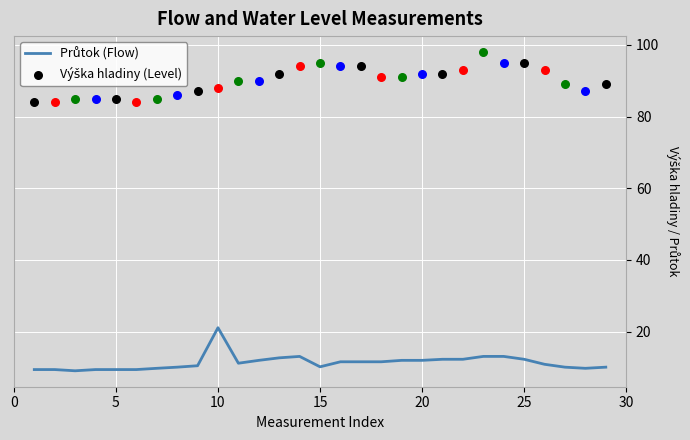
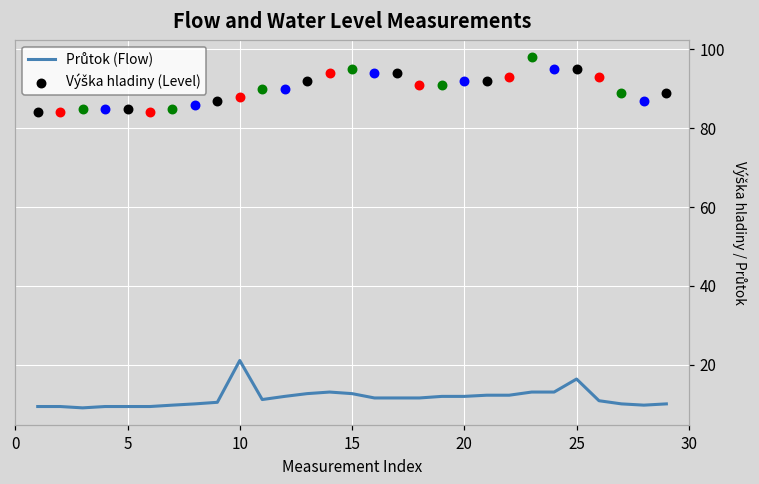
  {
    "Průtok (Flow)": {
      "5": 9,
      "10": 21,
-     "15": 10,
+     "15": 13,
      "20": 12,
-     "25": 12
+     "25": 16
    }
  }
